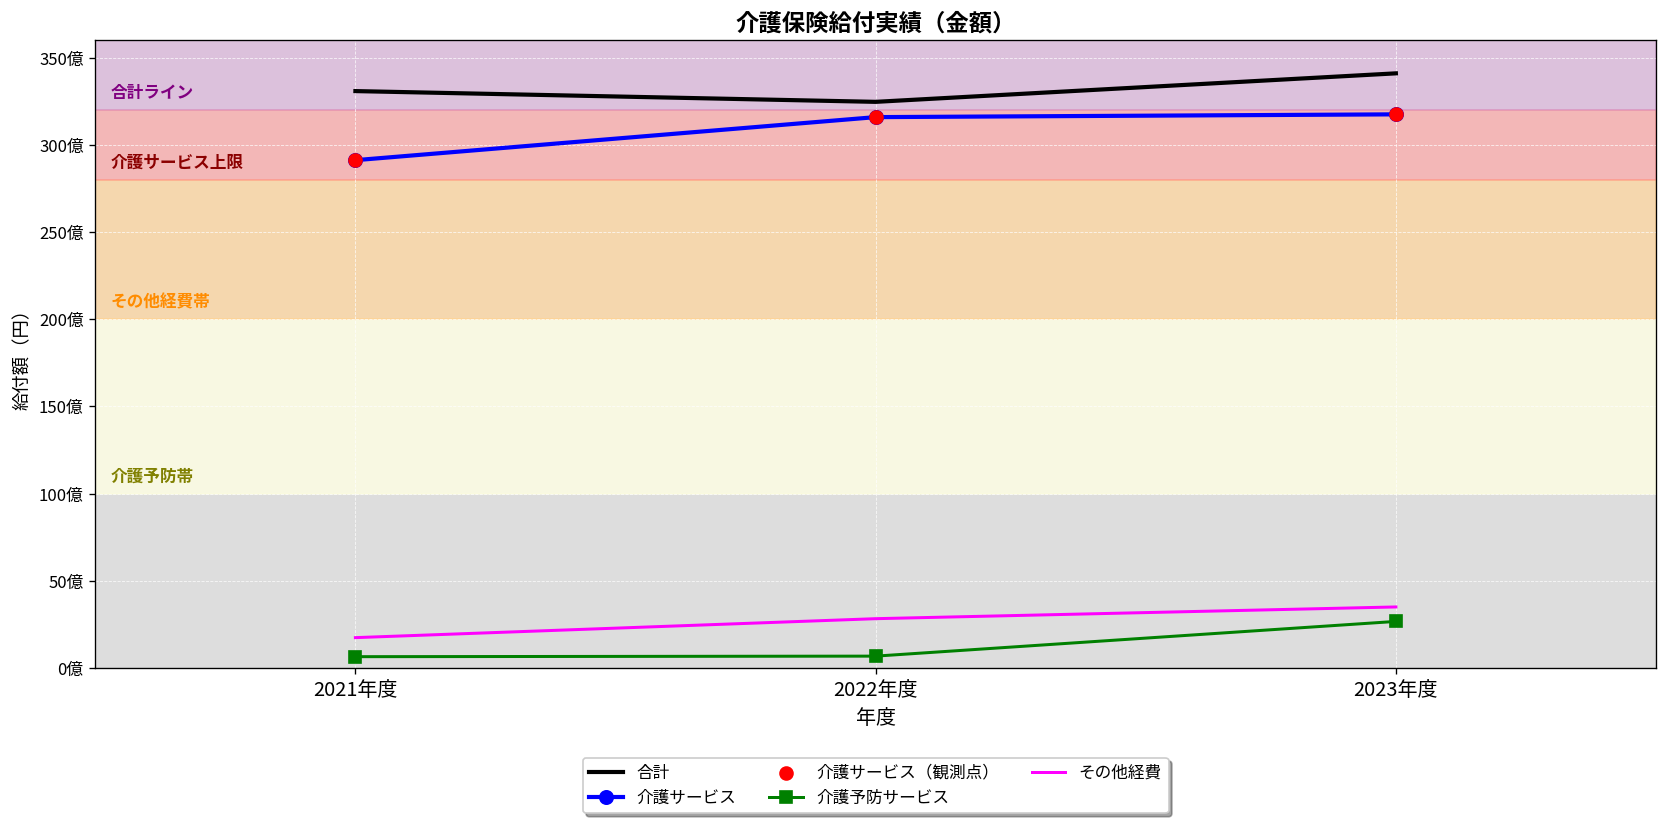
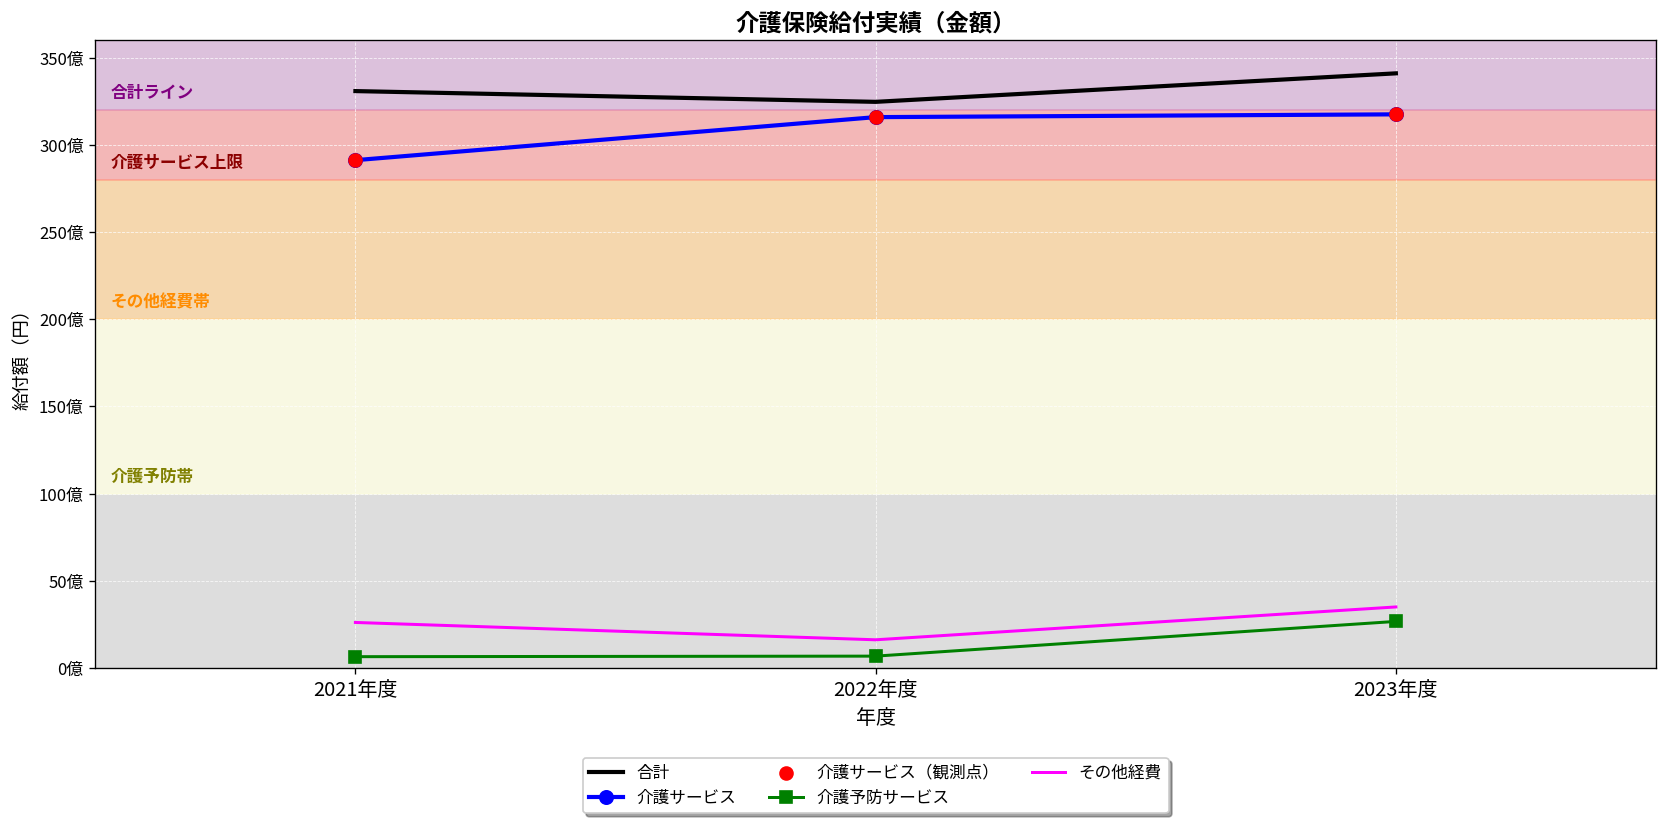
  {
    "合計": {
      "2021年度": "331億",
      "2022年度": "325億",
      "2023年度": "341億"
    },
    "介護サービス（観測点）": {
      "2021年度": "291億",
      "2022年度": "316億",
      "2023年度": "318億"
    },
    "介護予防サービス": {
      "2021年度": "6億",
      "2022年度": "7億",
      "2023年度": "27億"
    },
    "その他経費": {
-     "2021年度": "17億",
-     "2022年度": "28億",
+     "2021年度": "26億",
+     "2022年度": "16億",
      "2023年度": "35億"
    }
  }
